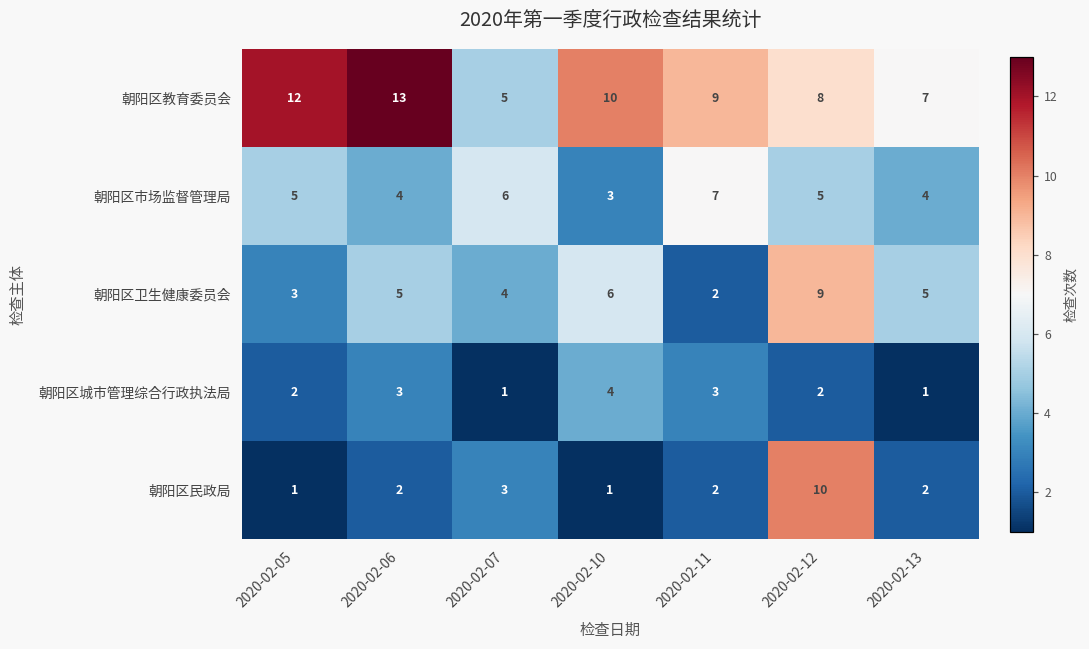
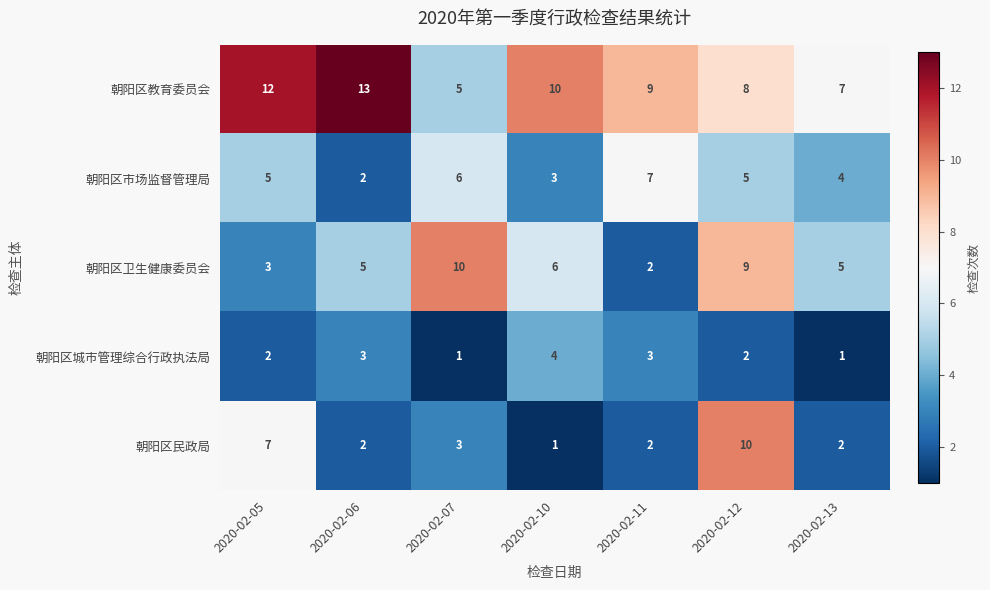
  {
    "朝阳区教育委员会": {
      "2020-02-05": 12,
      "2020-02-06": 13,
      "2020-02-07": 5,
      "2020-02-10": 10,
      "2020-02-11": 9,
      "2020-02-12": 8,
      "2020-02-13": 7
    },
    "朝阳区市场监督管理局": {
      "2020-02-05": 5,
-     "2020-02-06": 4,
+     "2020-02-06": 2,
      "2020-02-07": 6,
      "2020-02-10": 3,
      "2020-02-11": 7,
      "2020-02-12": 5,
      "2020-02-13": 4
    },
    "朝阳区卫生健康委员会": {
      "2020-02-05": 3,
      "2020-02-06": 5,
-     "2020-02-07": 4,
+     "2020-02-07": 10,
      "2020-02-10": 6,
      "2020-02-11": 2,
      "2020-02-12": 9,
      "2020-02-13": 5
    },
    "朝阳区城市管理综合行政执法局": {
      "2020-02-05": 2,
      "2020-02-06": 3,
      "2020-02-07": 1,
      "2020-02-10": 4,
      "2020-02-11": 3,
      "2020-02-12": 2,
      "2020-02-13": 1
    },
    "朝阳区民政局": {
-     "2020-02-05": 1,
+     "2020-02-05": 7,
      "2020-02-06": 2,
      "2020-02-07": 3,
      "2020-02-10": 1,
      "2020-02-11": 2,
      "2020-02-12": 10,
      "2020-02-13": 2
    }
  }
